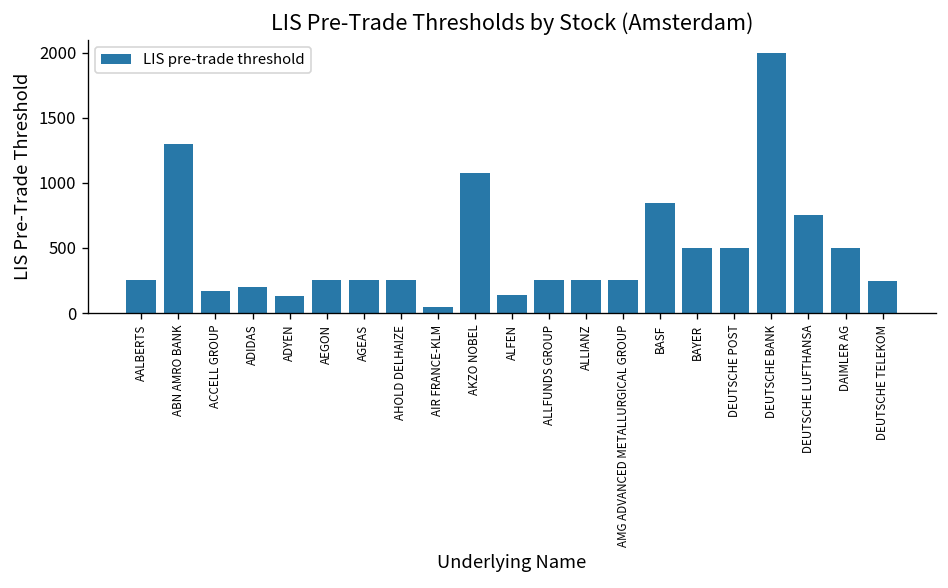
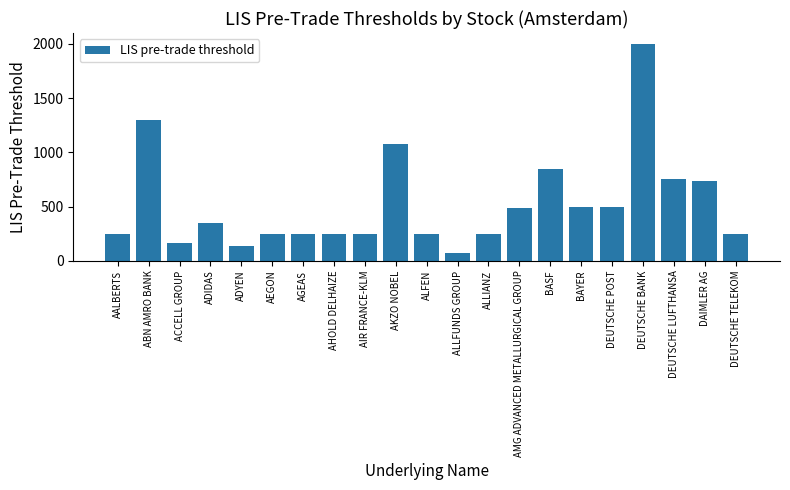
  {
    "AALBERTS": 250,
    "ABN AMRO BANK": 1300,
    "ACCELL GROUP": 170,
-   "ADIDAS": 200,
+   "ADIDAS": 350,
    "ADYEN": 130,
    "AEGON": 250,
    "AGEAS": 250,
    "AHOLD DELHAIZE": 250,
-   "AIR FRANCE-KLM": 40,
+   "AIR FRANCE-KLM": 250,
    "AKZO NOBEL": 1080,
-   "ALFEN": 140,
-   "ALLFUNDS GROUP": 250,
+   "ALFEN": 250,
+   "ALLFUNDS GROUP": 80,
    "ALLIANZ": 250,
-   "AMG ADVANCED METALLURGICAL GROUP": 250,
+   "AMG ADVANCED METALLURGICAL GROUP": 490,
    "BASF": 850,
    "BAYER": 500,
    "DEUTSCHE POST": 500,
    "DEUTSCHE BANK": 2000,
    "DEUTSCHE LUFTHANSA": 750,
-   "DAIMLER AG": 500,
+   "DAIMLER AG": 740,
    "DEUTSCHE TELEKOM": 250
  }
